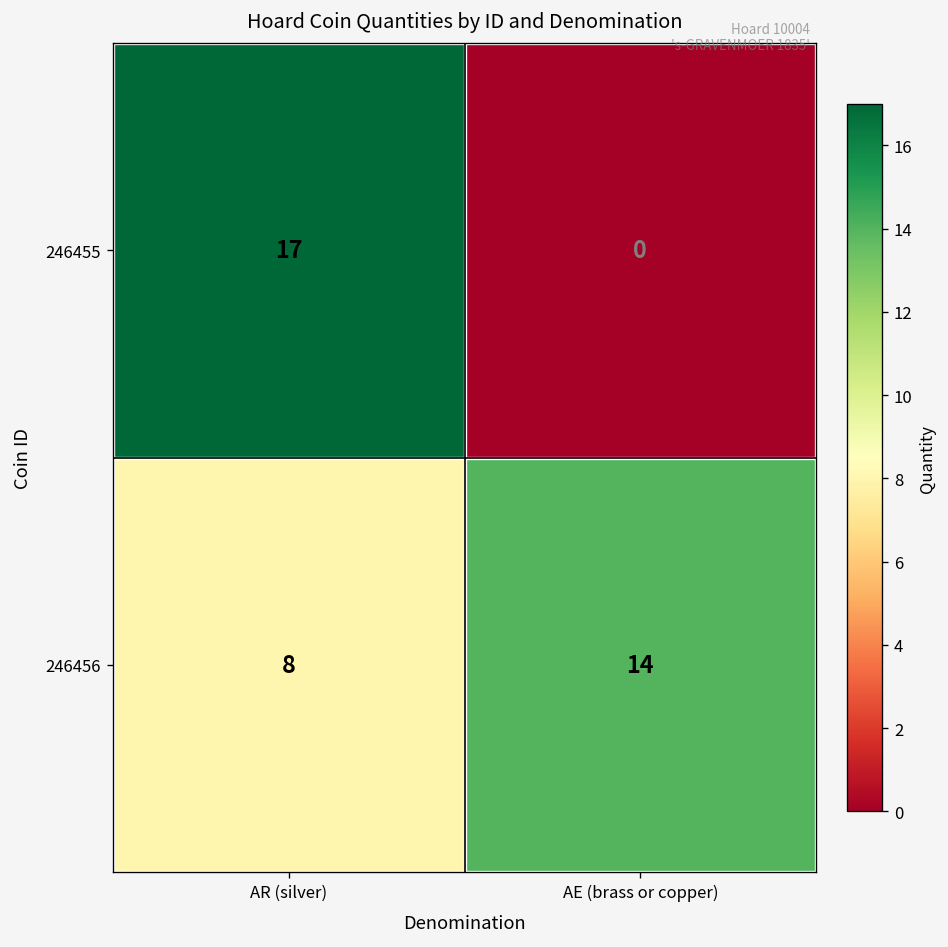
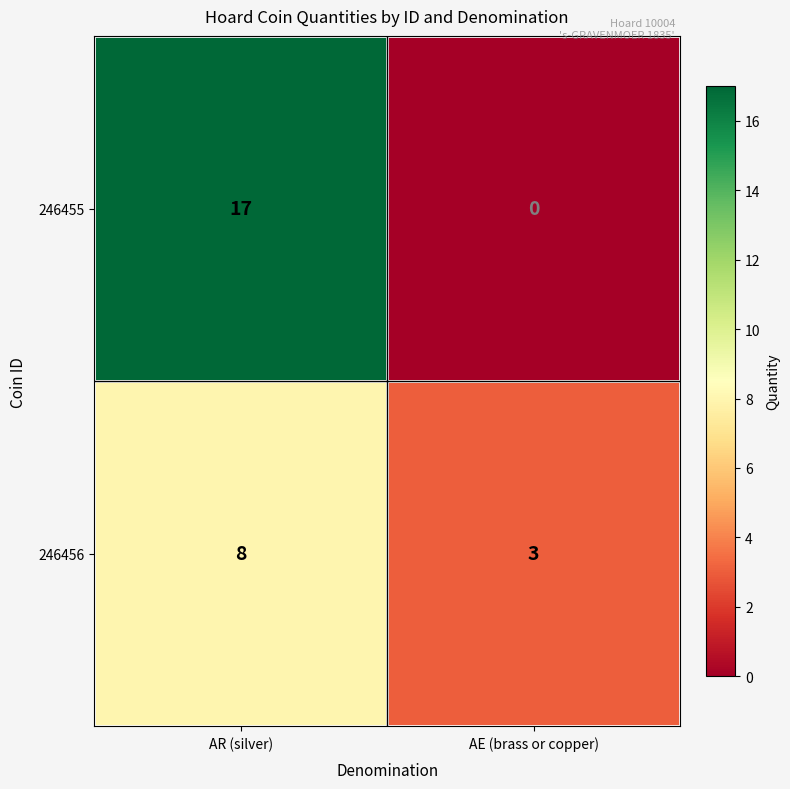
  {
    "246455": {
      "AR (silver)": 17,
      "AE (brass or copper)": 0
    },
    "246456": {
      "AR (silver)": 8,
-     "AE (brass or copper)": 14
+     "AE (brass or copper)": 3
    }
  }
